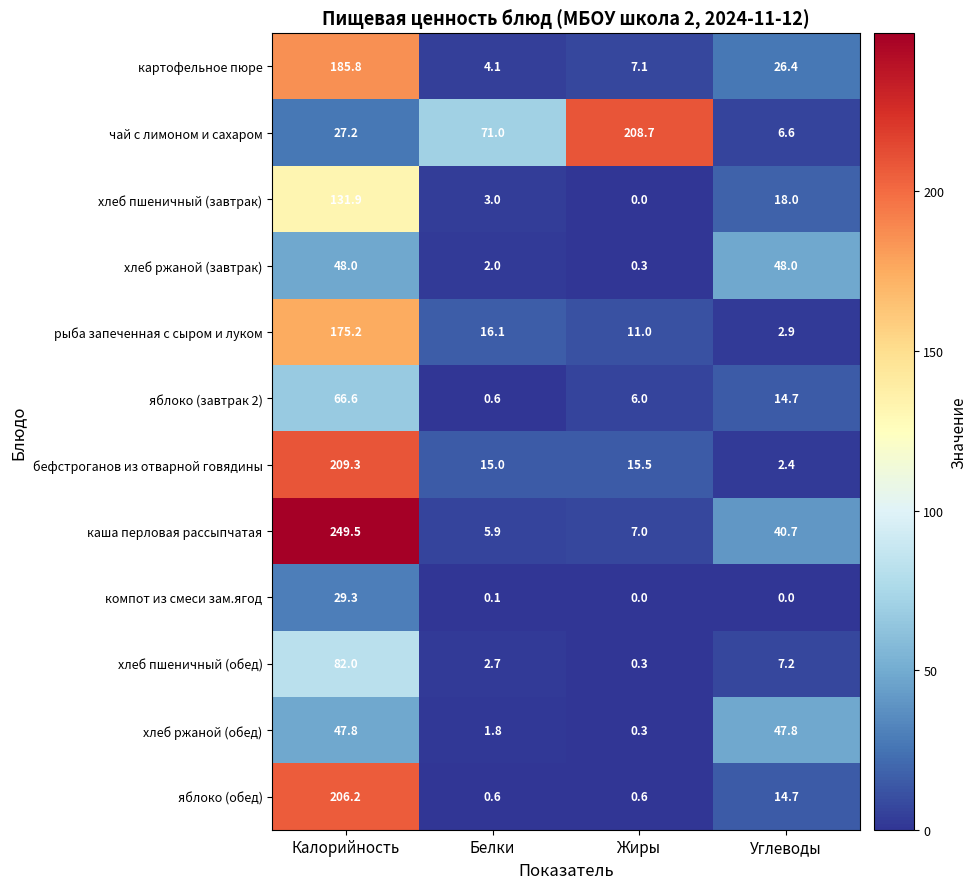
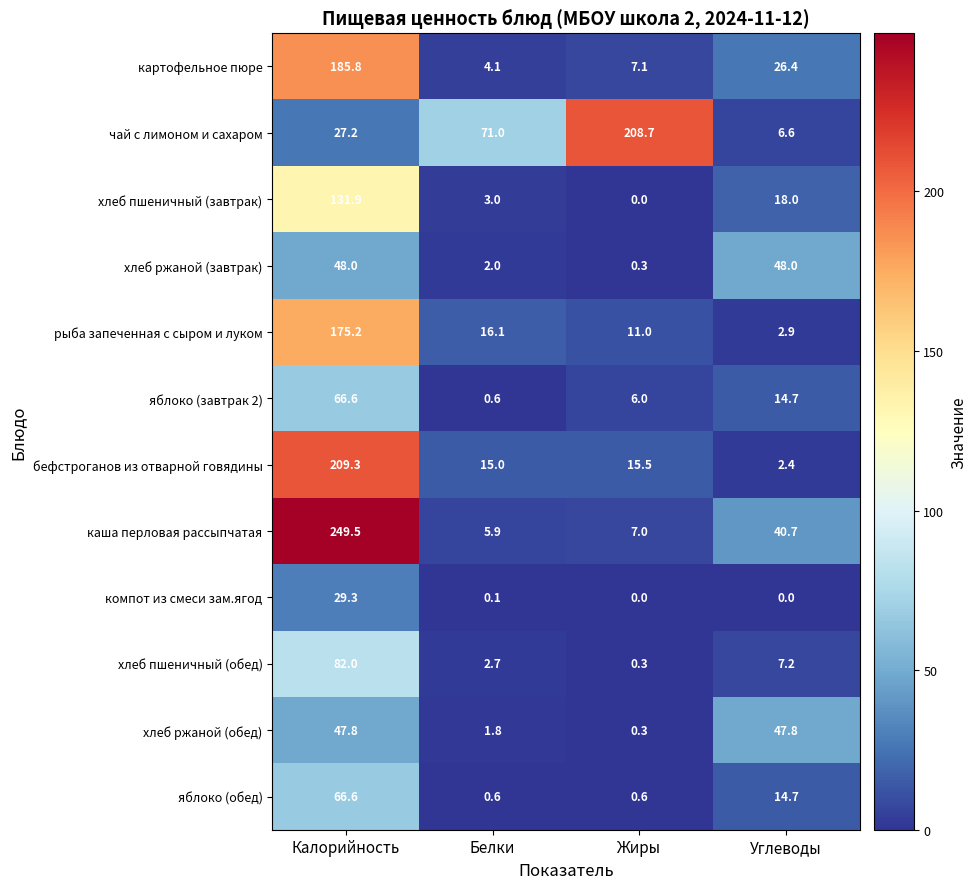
  {
    "картофельное пюре": {
      "Калорийность": 185.8,
      "Белки": 4.1,
      "Жиры": 7.1,
      "Углеводы": 26.4
    },
    "чай с лимоном и сахаром": {
      "Калорийность": 27.2,
      "Белки": 71.0,
      "Жиры": 208.7,
      "Углеводы": 6.6
    },
    "хлеб пшеничный (завтрак)": {
      "Калорийность": 131.9,
      "Белки": 3.0,
      "Жиры": 0.0,
      "Углеводы": 18.0
    },
    "хлеб ржаной (завтрак)": {
      "Калорийность": 48.0,
      "Белки": 2.0,
      "Жиры": 0.3,
      "Углеводы": 48.0
    },
    "рыба запеченная с сыром и луком": {
      "Калорийность": 175.2,
      "Белки": 16.1,
      "Жиры": 11.0,
      "Углеводы": 2.9
    },
    "яблоко (завтрак 2)": {
      "Калорийность": 66.6,
      "Белки": 0.6,
      "Жиры": 6.0,
      "Углеводы": 14.7
    },
    "бефстроганов из отварной говядины": {
      "Калорийность": 209.3,
      "Белки": 15.0,
      "Жиры": 15.5,
      "Углеводы": 2.4
    },
    "каша перловая рассыпчатая": {
      "Калорийность": 249.5,
      "Белки": 5.9,
      "Жиры": 7.0,
      "Углеводы": 40.7
    },
    "компот из смеси зам.ягод": {
      "Калорийность": 29.3,
      "Белки": 0.1,
      "Жиры": 0.0,
      "Углеводы": 0.0
    },
    "хлеб пшеничный (обед)": {
      "Калорийность": 82.0,
      "Белки": 2.7,
      "Жиры": 0.3,
      "Углеводы": 7.2
    },
    "хлеб ржаной (обед)": {
      "Калорийность": 47.8,
      "Белки": 1.8,
      "Жиры": 0.3,
      "Углеводы": 47.8
    },
    "яблоко (обед)": {
-     "Калорийность": 206.2,
+     "Калорийность": 66.6,
      "Белки": 0.6,
      "Жиры": 0.6,
      "Углеводы": 14.7
    }
  }
